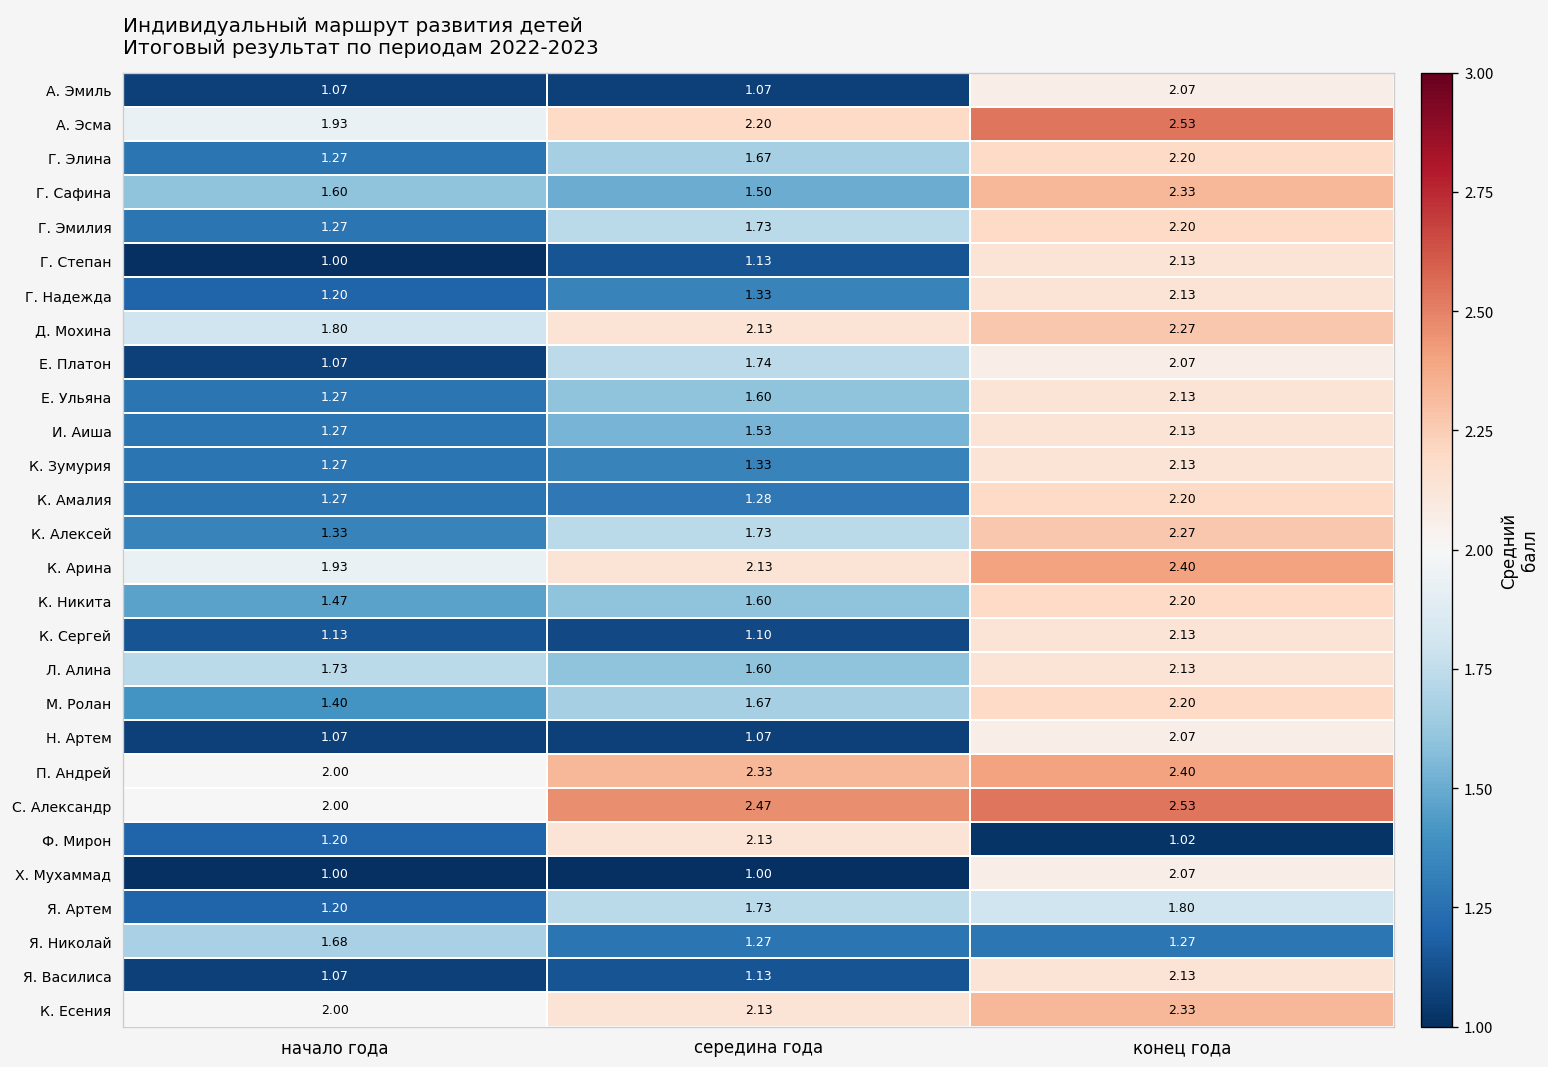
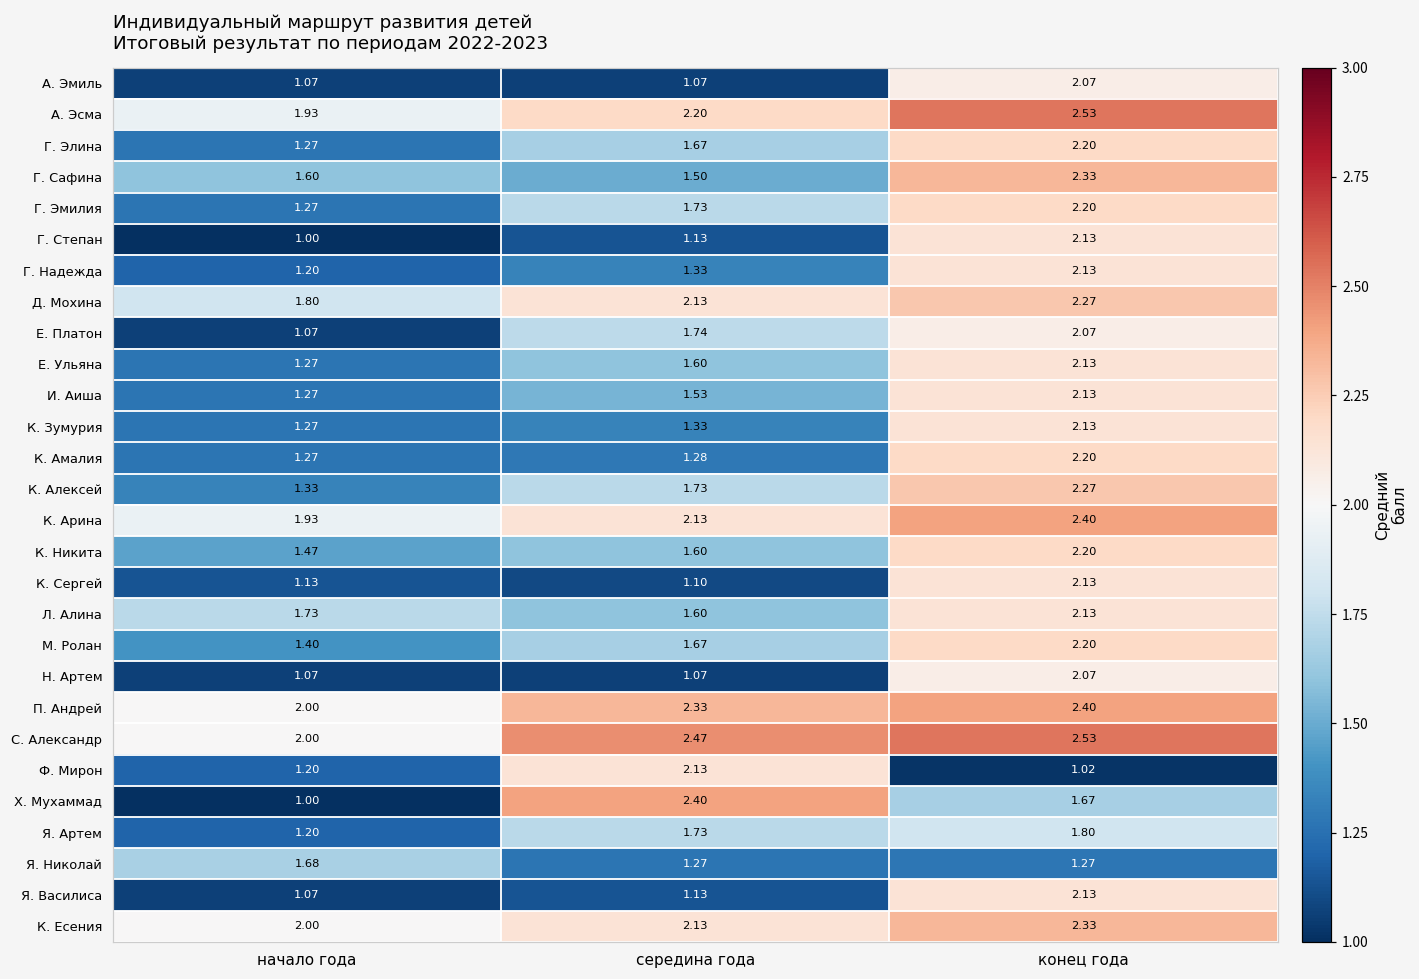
  {
    "А. Эмиль": {
      "начало года": 1.07,
      "середина года": 1.07,
      "конец года": 2.07
    },
    "А. Эсма": {
      "начало года": 1.93,
      "середина года": 2.20,
      "конец года": 2.53
    },
    "Г. Элина": {
      "начало года": 1.27,
      "середина года": 1.67,
      "конец года": 2.20
    },
    "Г. Сафина": {
      "начало года": 1.60,
      "середина года": 1.50,
      "конец года": 2.33
    },
    "Г. Эмилия": {
      "начало года": 1.27,
      "середина года": 1.73,
      "конец года": 2.20
    },
    "Г. Степан": {
      "начало года": 1.00,
      "середина года": 1.13,
      "конец года": 2.13
    },
    "Г. Надежда": {
      "начало года": 1.20,
      "середина года": 1.33,
      "конец года": 2.13
    },
    "Д. Мохина": {
      "начало года": 1.80,
      "середина года": 2.13,
      "конец года": 2.27
    },
    "Е. Платон": {
      "начало года": 1.07,
      "середина года": 1.74,
      "конец года": 2.07
    },
    "Е. Ульяна": {
      "начало года": 1.27,
      "середина года": 1.60,
      "конец года": 2.13
    },
    "И. Аиша": {
      "начало года": 1.27,
      "середина года": 1.53,
      "конец года": 2.13
    },
    "К. Зумурия": {
      "начало года": 1.27,
      "середина года": 1.33,
      "конец года": 2.13
    },
    "К. Амалия": {
      "начало года": 1.27,
      "середина года": 1.28,
      "конец года": 2.20
    },
    "К. Алексей": {
      "начало года": 1.33,
      "середина года": 1.73,
      "конец года": 2.27
    },
    "К. Арина": {
      "начало года": 1.93,
      "середина года": 2.13,
      "конец года": 2.40
    },
    "К. Никита": {
      "начало года": 1.47,
      "середина года": 1.60,
      "конец года": 2.20
    },
    "К. Сергей": {
      "начало года": 1.13,
      "середина года": 1.10,
      "конец года": 2.13
    },
    "Л. Алина": {
      "начало года": 1.73,
      "середина года": 1.60,
      "конец года": 2.13
    },
    "М. Ролан": {
      "начало года": 1.40,
      "середина года": 1.67,
      "конец года": 2.20
    },
    "Н. Артем": {
      "начало года": 1.07,
      "середина года": 1.07,
      "конец года": 2.07
    },
    "П. Андрей": {
      "начало года": 2.00,
      "середина года": 2.33,
      "конец года": 2.40
    },
    "С. Александр": {
      "начало года": 2.00,
      "середина года": 2.47,
      "конец года": 2.53
    },
    "Ф. Мирон": {
      "начало года": 1.20,
      "середина года": 2.13,
      "конец года": 1.02
    },
    "Х. Мухаммад": {
      "начало года": 1.00,
-     "середина года": 1.00,
-     "конец года": 2.07
+     "середина года": 2.40,
+     "конец года": 1.67
    },
    "Я. Артем": {
      "начало года": 1.20,
      "середина года": 1.73,
      "конец года": 1.80
    },
    "Я. Николай": {
      "начало года": 1.68,
      "середина года": 1.27,
      "конец года": 1.27
    },
    "Я. Василиса": {
      "начало года": 1.07,
      "середина года": 1.13,
      "конец года": 2.13
    },
    "К. Есения": {
      "начало года": 2.00,
      "середина года": 2.13,
      "конец года": 2.33
    }
  }
